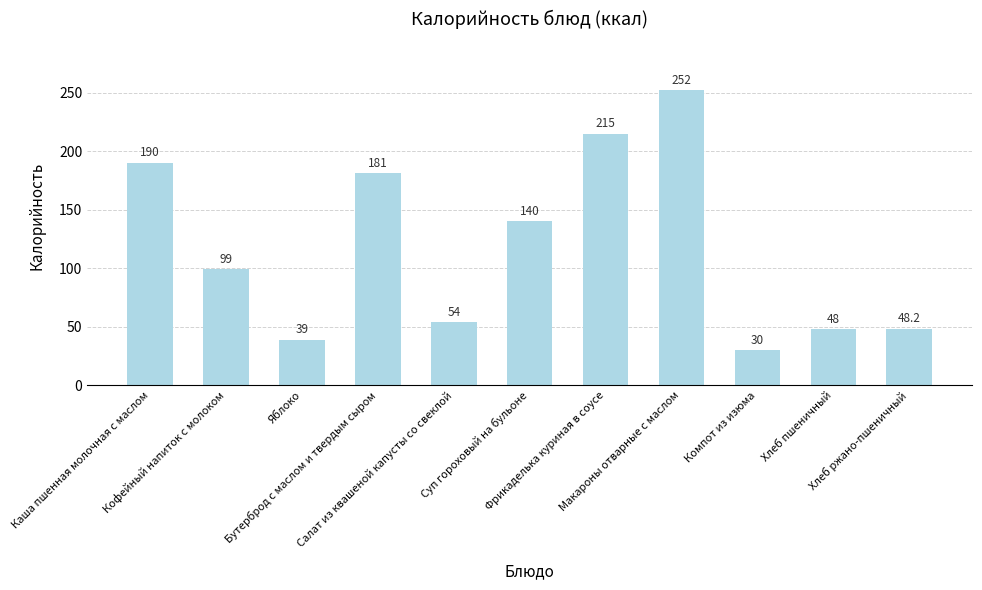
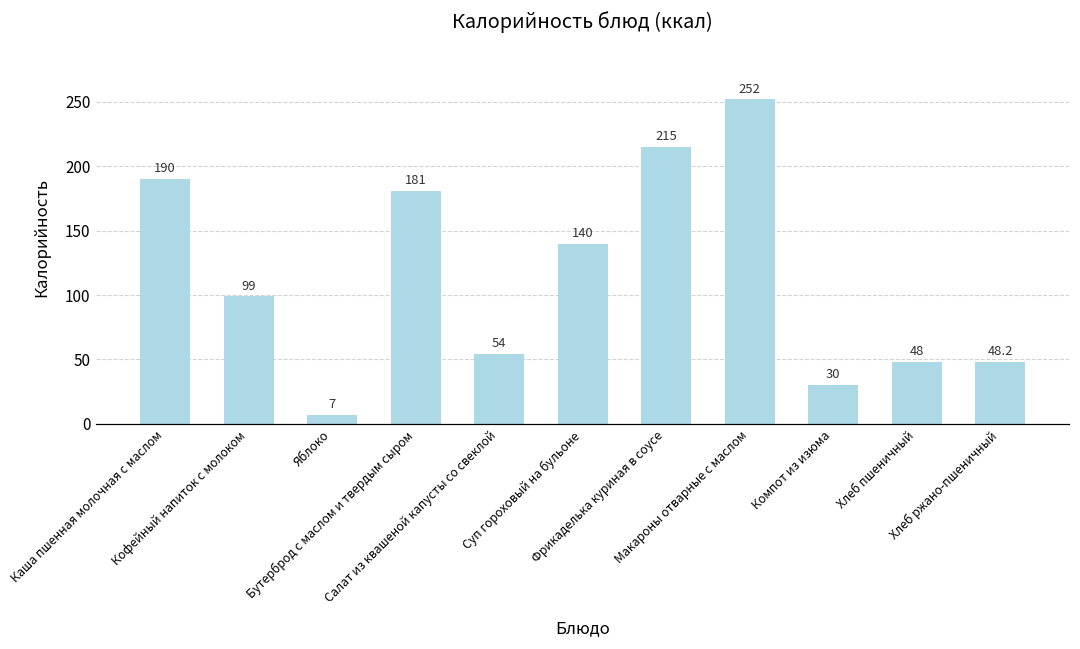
  {
    "Каша пшенная молочная с маслом": 190,
    "Кофейный напиток с молоком": 99,
-   "Яблоко": 39,
+   "Яблоко": 7,
    "Бутерброд с маслом и твердым сыром": 181,
    "Салат из квашеной капусты со свеклой": 54,
    "Суп гороховый на бульоне": 140,
    "Фрикаделька куриная в соусе": 215,
    "Макароны отварные с маслом": 252,
    "Компот из изюма": 30,
    "Хлеб пшеничный": 48,
    "Хлеб ржано-пшеничный": 48.2
  }
